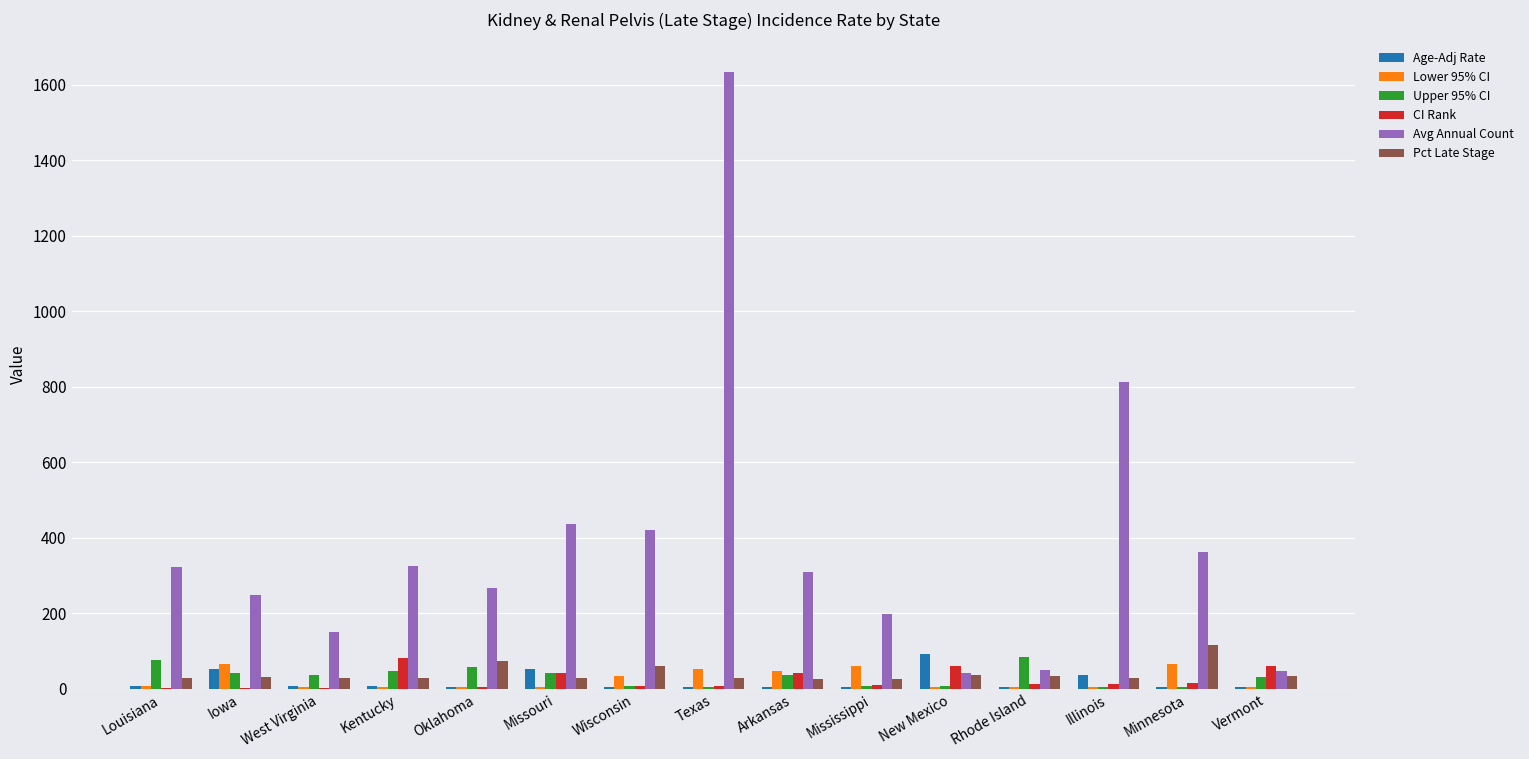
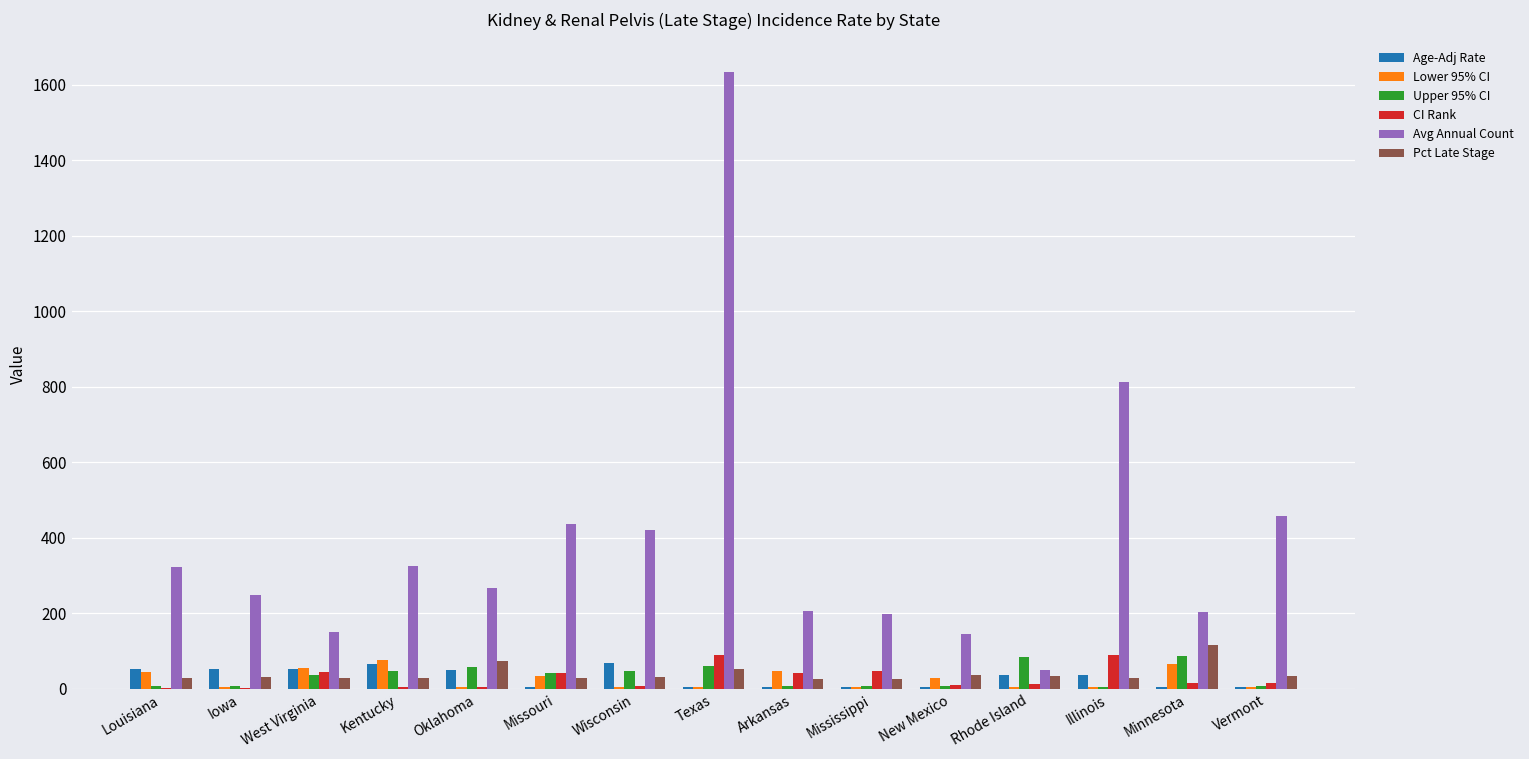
  {
    "Age-Adj Rate": {
-     "Louisiana": 10,
+     "Louisiana": 50,
      "Iowa": 50,
-     "West Virginia": 10,
-     "Kentucky": 10,
-     "Oklahoma": 10,
-     "Missouri": 50,
-     "Wisconsin": 10,
-     "New Mexico": 90,
-     "Rhode Island": 10,
+     "West Virginia": 50,
+     "Kentucky": 70,
+     "Oklahoma": 50,
+     "Missouri": 10,
+     "Wisconsin": 70,
+     "New Mexico": 10,
+     "Rhode Island": 40,
      "Illinois": 40
    },
    "Lower 95% CI": {
-     "Louisiana": 10,
-     "Iowa": 60,
-     "West Virginia": 10,
-     "Kentucky": 10,
-     "Missouri": 10,
-     "Wisconsin": 30,
-     "Texas": 50,
+     "Louisiana": 40,
+     "Iowa": 10,
+     "West Virginia": 50,
+     "Kentucky": 80,
+     "Missouri": 30,
+     "Wisconsin": 10,
+     "Texas": 10,
      "Arkansas": 50,
-     "Mississippi": 60,
-     "New Mexico": 10,
+     "Mississippi": 10,
+     "New Mexico": 30,
      "Minnesota": 70
    },
    "Upper 95% CI": {
-     "Louisiana": 80,
-     "Iowa": 40,
+     "Louisiana": 10,
+     "Iowa": 10,
      "West Virginia": 40,
      "Kentucky": 50,
      "Oklahoma": 60,
      "Missouri": 40,
-     "Wisconsin": 10,
-     "Texas": 10,
-     "Arkansas": 40,
+     "Wisconsin": 50,
+     "Texas": 60,
+     "Arkansas": 10,
      "Rhode Island": 80,
-     "Minnesota": 10,
-     "Vermont": 30
+     "Minnesota": 90,
+     "Vermont": 10
    },
    "CI Rank": {
-     "West Virginia": 0,
-     "Kentucky": 80,
+     "West Virginia": 40,
+     "Kentucky": 0,
      "Missouri": 40,
-     "Texas": 10,
+     "Texas": 90,
      "Arkansas": 40,
-     "Mississippi": 10,
-     "New Mexico": 60,
+     "Mississippi": 50,
+     "New Mexico": 10,
      "Rhode Island": 10,
-     "Illinois": 10,
+     "Illinois": 90,
      "Minnesota": 10,
-     "Vermont": 60
+     "Vermont": 20
    },
    "Avg Annual Count": {
      "Louisiana": 320,
      "Iowa": 250,
      "West Virginia": 150,
      "Kentucky": 330,
      "Oklahoma": 270,
      "Missouri": 440,
      "Wisconsin": 420,
      "Texas": 1630,
-     "Arkansas": 310,
+     "Arkansas": 210,
      "Mississippi": 200,
-     "New Mexico": 40,
+     "New Mexico": 140,
      "Rhode Island": 50,
      "Illinois": 810,
-     "Minnesota": 360,
-     "Vermont": 50
+     "Minnesota": 200,
+     "Vermont": 460
    },
    "Pct Late Stage": {
      "Louisiana": 30,
      "Iowa": 30,
      "West Virginia": 30,
      "Kentucky": 30,
      "Oklahoma": 70,
      "Missouri": 30,
-     "Wisconsin": 60,
-     "Texas": 30,
+     "Wisconsin": 30,
+     "Texas": 50,
      "Arkansas": 30,
      "Mississippi": 30,
      "New Mexico": 30,
      "Rhode Island": 30,
      "Illinois": 30,
      "Minnesota": 120,
      "Vermont": 30
    }
  }
